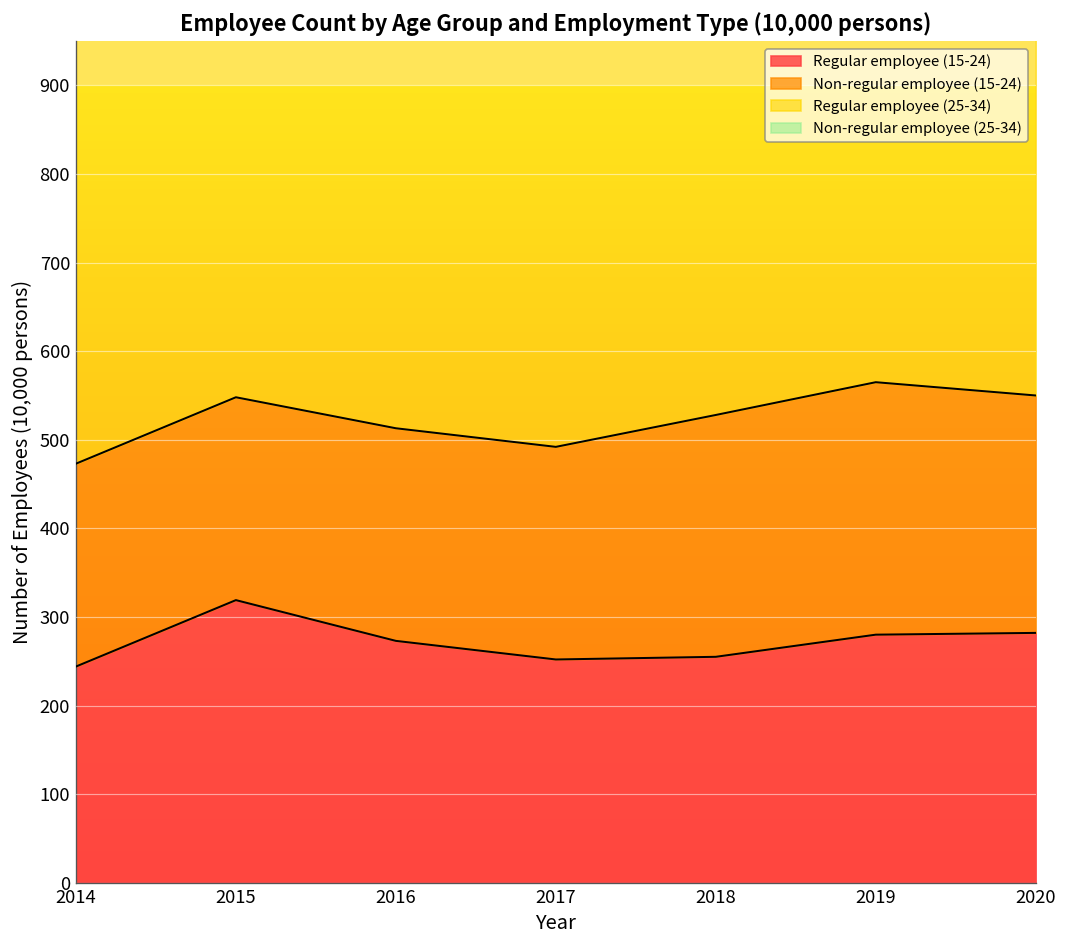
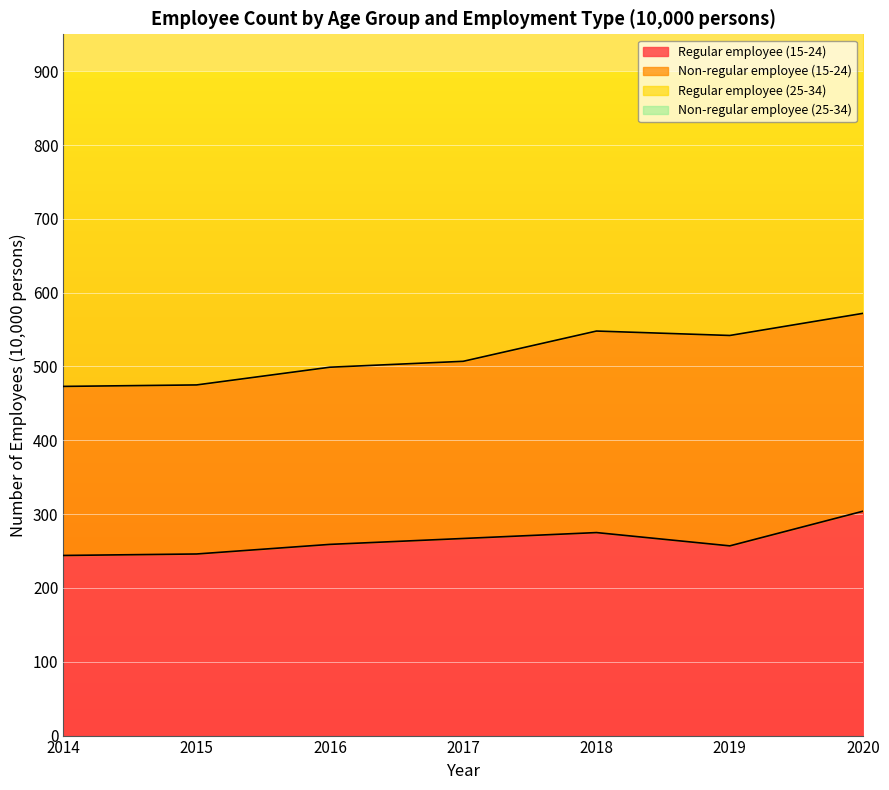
  {
    "Regular employee (15-24)": {
      "2014": 240,
-     "2015": 320,
-     "2016": 270,
-     "2017": 250,
-     "2018": 260,
-     "2019": 280,
-     "2020": 280
+     "2015": 250,
+     "2016": 260,
+     "2017": 270,
+     "2018": 280,
+     "2019": 260,
+     "2020": 300
    },
    "Non-regular employee (15-24)": {
      "2014": 230,
      "2015": 230,
      "2016": 240,
      "2017": 240,
      "2018": 270,
      "2019": 290,
      "2020": 270
    }
  }
